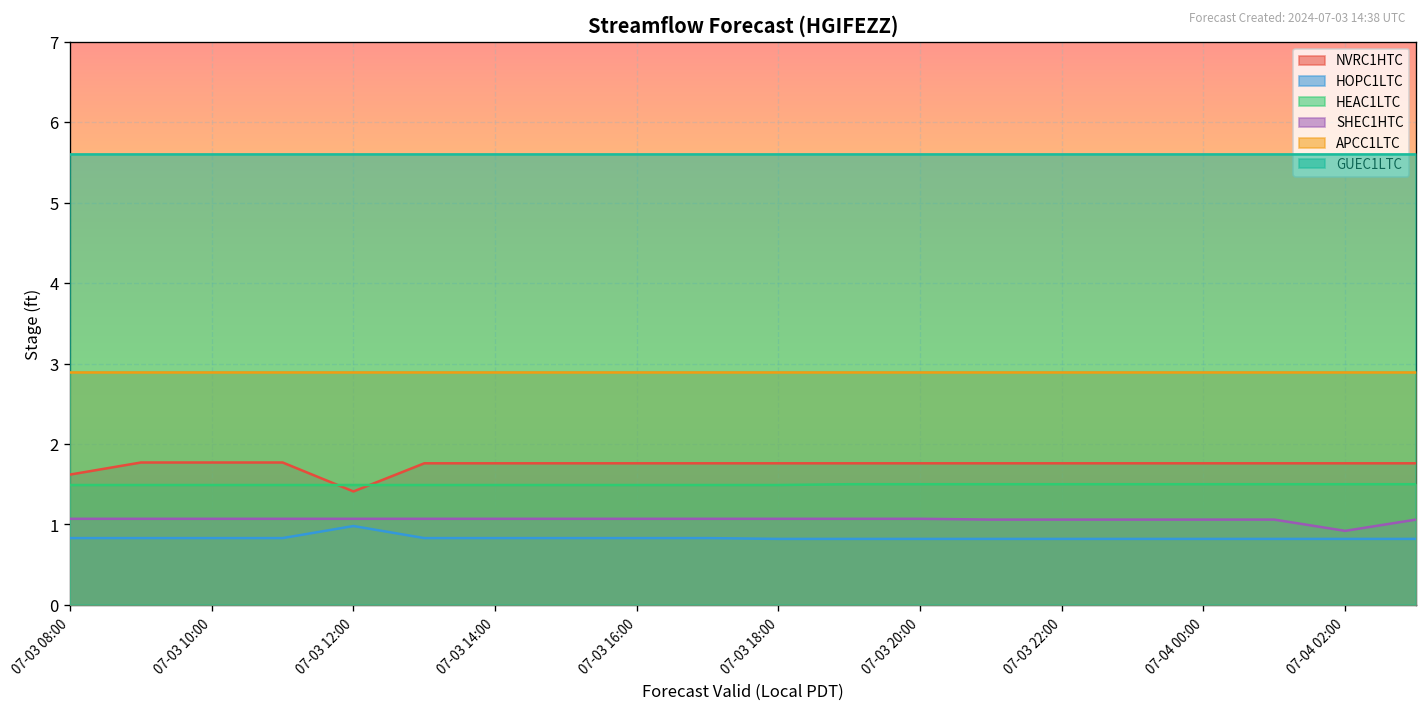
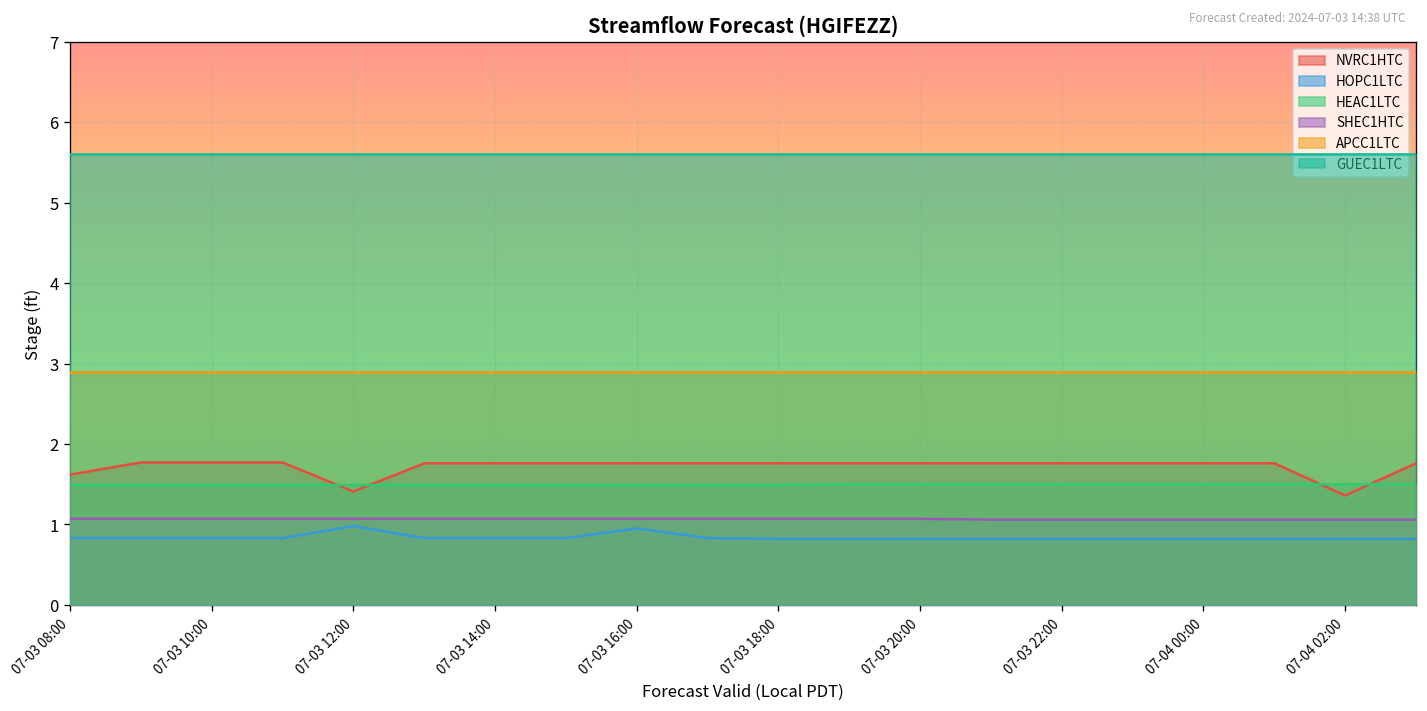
  {
    "NVRC1HTC": {
      "07-03 08:00": 1.6,
      "07-03 10:00": 1.8,
      "07-03 12:00": 1.4,
      "07-03 14:00": 1.8,
      "07-03 16:00": 1.8,
      "07-03 18:00": 1.8,
      "07-03 20:00": 1.8,
      "07-03 22:00": 1.8,
      "07-04 00:00": 1.8,
-     "07-04 02:00": 1.8
+     "07-04 02:00": 1.4
    },
    "HOPC1LTC": {
      "07-03 08:00": 0.8,
      "07-03 10:00": 0.8,
      "07-03 12:00": 1.0,
      "07-03 14:00": 0.8,
-     "07-03 16:00": 0.8,
+     "07-03 16:00": 1.0,
      "07-03 18:00": 0.8,
      "07-03 20:00": 0.8,
      "07-03 22:00": 0.8,
      "07-04 00:00": 0.8,
      "07-04 02:00": 0.8
    },
    "SHEC1HTC": {
      "07-03 08:00": 1.1,
      "07-03 10:00": 1.1,
      "07-03 12:00": 1.1,
      "07-03 14:00": 1.1,
      "07-03 16:00": 1.1,
      "07-03 18:00": 1.1,
      "07-03 20:00": 1.1,
      "07-03 22:00": 1.1,
      "07-04 00:00": 1.1,
-     "07-04 02:00": 0.9
+     "07-04 02:00": 1.1
    },
    "APCC1LTC": {
      "07-03 08:00": 2.9,
      "07-03 10:00": 2.9,
      "07-03 12:00": 2.9,
      "07-03 14:00": 2.9,
      "07-03 16:00": 2.9,
      "07-03 18:00": 2.9,
      "07-03 20:00": 2.9,
      "07-03 22:00": 2.9,
      "07-04 00:00": 2.9,
      "07-04 02:00": 2.9
    }
  }
